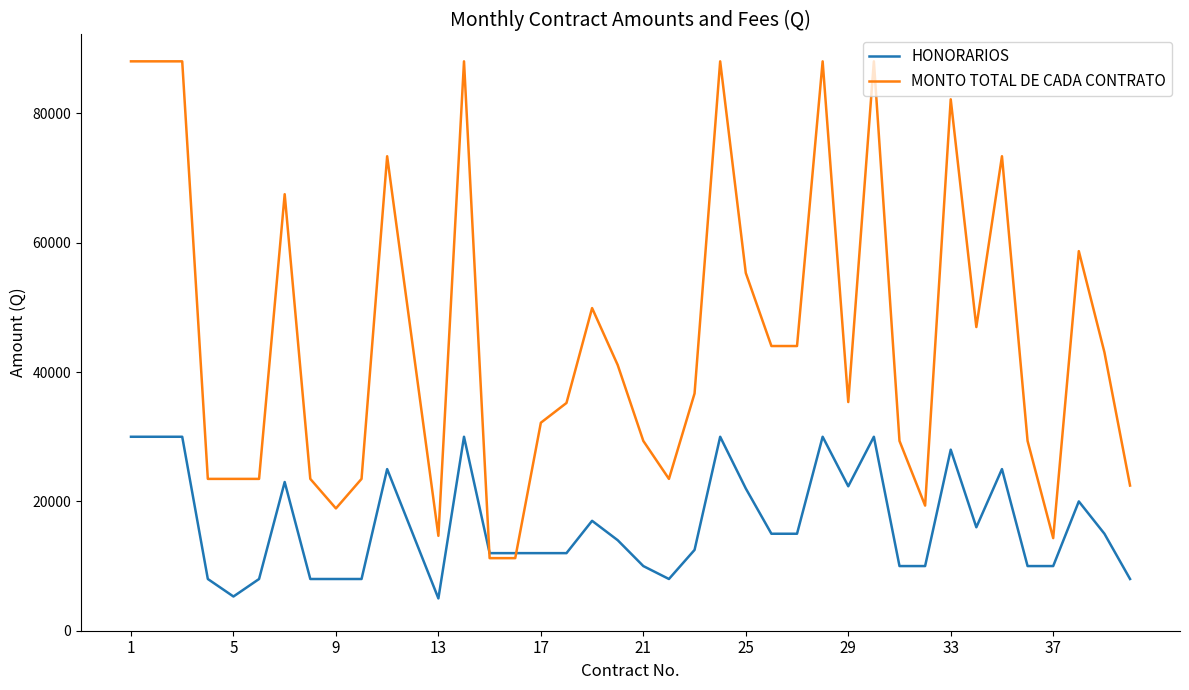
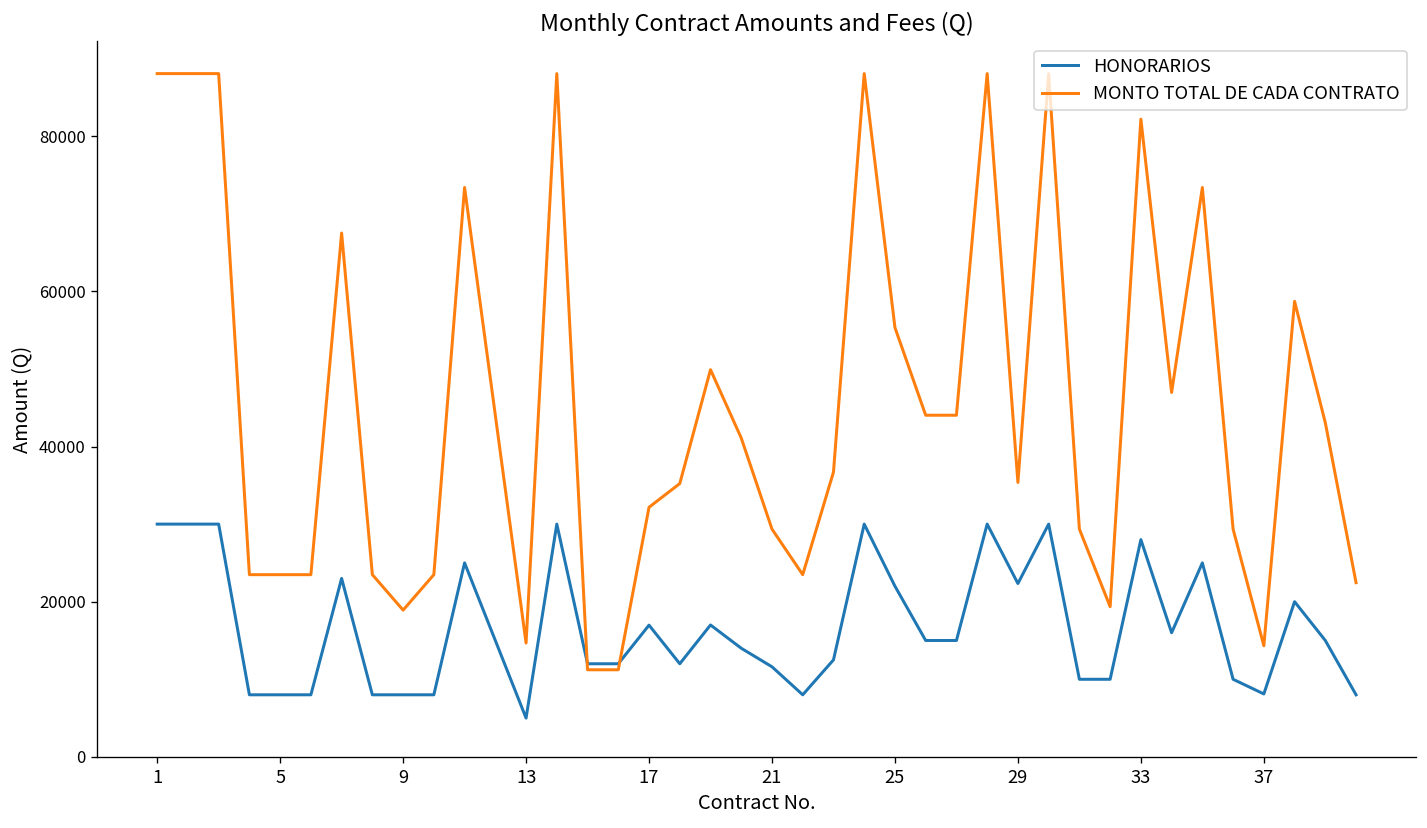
  {
    "HONORARIOS": {
      "1": 30000,
-     "5": 5000,
+     "5": 8000,
      "9": 8000,
      "13": 5000,
-     "17": 12000,
-     "21": 10000,
+     "17": 17000,
+     "21": 12000,
      "25": 22000,
      "29": 22000,
      "33": 28000,
-     "37": 10000
+     "37": 8000
    },
    "MONTO TOTAL DE CADA CONTRATO": {
      "1": 88000,
      "5": 23000,
      "9": 19000,
      "13": 15000,
      "17": 32000,
      "21": 29000,
      "25": 55000,
      "29": 35000,
      "33": 82000,
      "37": 14000
    }
  }
